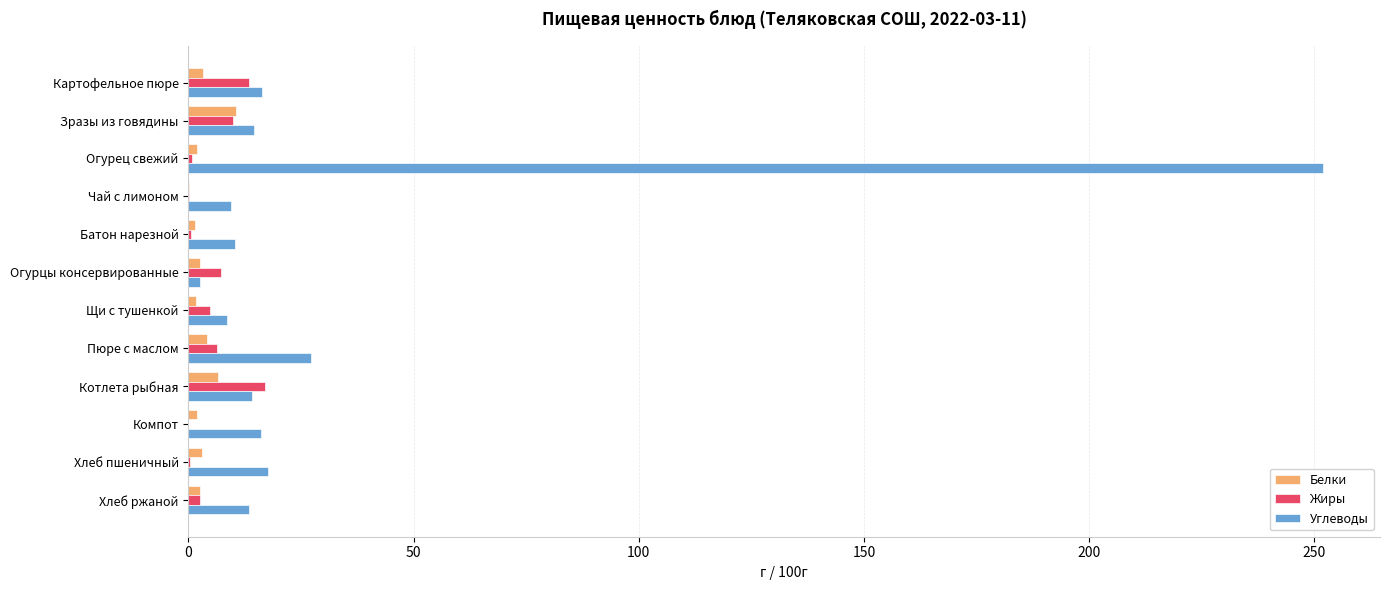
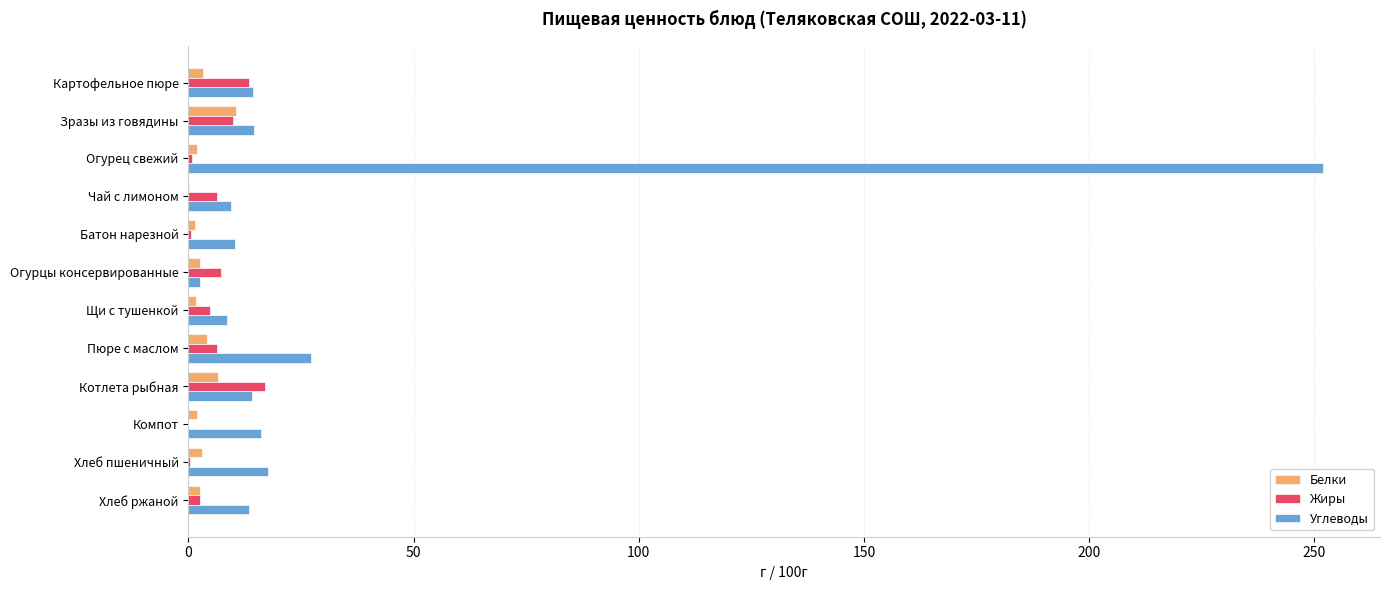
  {
    "Белки": {
      "Картофельное пюре": 3,
      "Зразы из говядины": 11,
      "Огурец свежий": 2,
      "Батон нарезной": 2,
      "Огурцы консервированные": 3,
      "Щи с тушенкой": 2,
      "Пюре с маслом": 4,
      "Котлета рыбная": 7,
      "Компот": 2,
      "Хлеб пшеничный": 3,
      "Хлеб ржаной": 3
    },
    "Жиры": {
      "Картофельное пюре": 13,
      "Зразы из говядины": 10,
      "Огурец свежий": 1,
-     "Чай с лимоном": 0,
+     "Чай с лимоном": 6,
      "Батон нарезной": 1,
      "Огурцы консервированные": 7,
      "Щи с тушенкой": 5,
      "Пюре с маслом": 6,
      "Котлета рыбная": 17,
      "Компот": 0,
      "Хлеб ржаной": 3
    },
    "Углеводы": {
-     "Картофельное пюре": 16,
+     "Картофельное пюре": 14,
      "Зразы из говядины": 15,
      "Огурец свежий": 252,
      "Чай с лимоном": 10,
      "Батон нарезной": 10,
      "Огурцы консервированные": 2,
      "Щи с тушенкой": 8,
      "Пюре с маслом": 27,
      "Котлета рыбная": 14,
      "Компот": 16,
      "Хлеб пшеничный": 18,
      "Хлеб ржаной": 13
    }
  }
